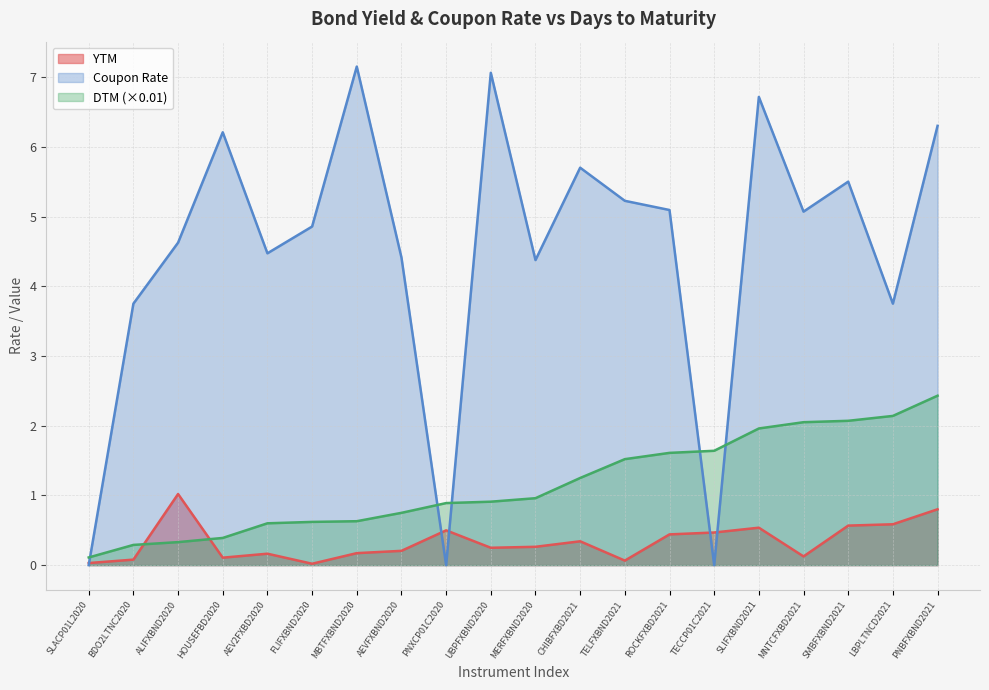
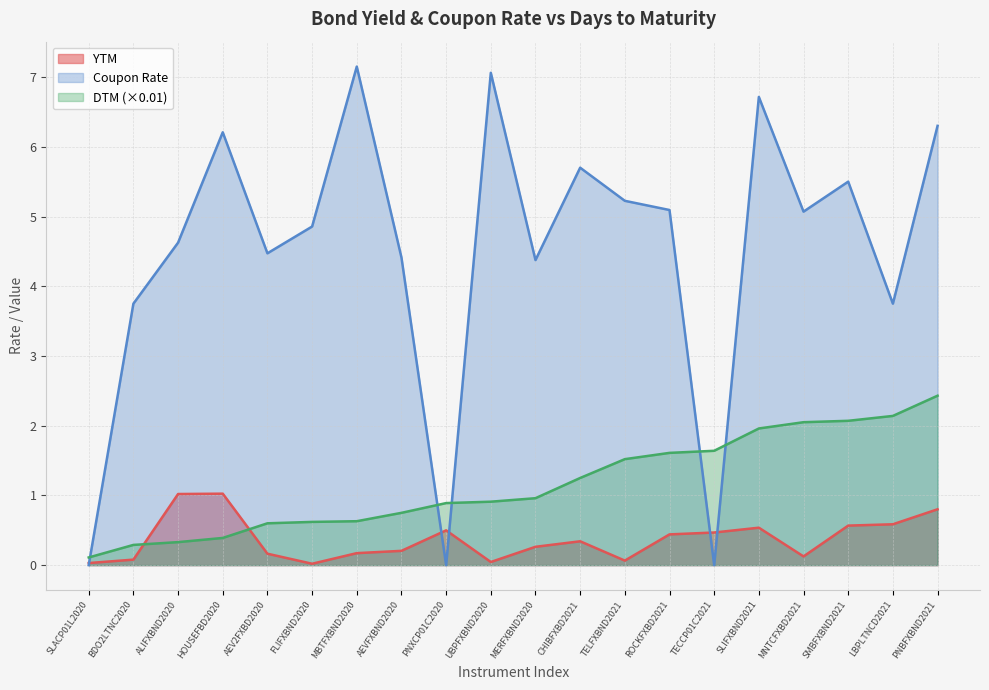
  {
    "YTM": {
      "BDO2LTNC2020": 0.1,
      "ALIFXBND2020": 1.0,
-     "HOUSEFBD2020": 0.1,
+     "HOUSEFBD2020": 1.0,
      "AEV2FXBD2020": 0.2,
      "FLIFXBND2020": 0.0,
      "MBTFXBND2020": 0.2,
      "AEVFXBND2020": 0.2,
      "PNXCP01C2020": 0.5,
-     "UBPFXBND2020": 0.2,
+     "UBPFXBND2020": 0.0,
      "MERFXBND2020": 0.3,
      "CHIBFXBD2021": 0.3,
      "TELFXBND2021": 0.1,
      "ROCKFXBD2021": 0.4,
      "TECCP01C2021": 0.5,
      "SLIFXBND2021": 0.5,
      "MNTCFXBD2021": 0.1,
      "SMBFXBND2021": 0.6,
      "LBPLTNCD2021": 0.6,
      "PNBFXBND2021": 0.8
    }
  }
